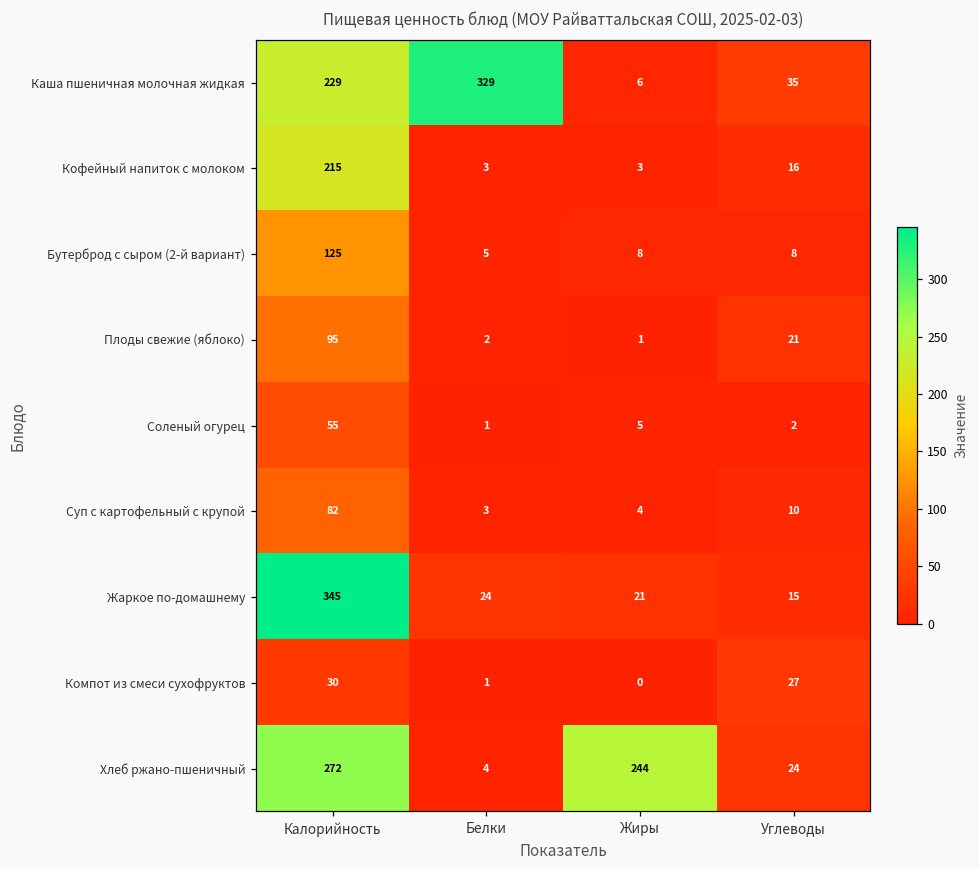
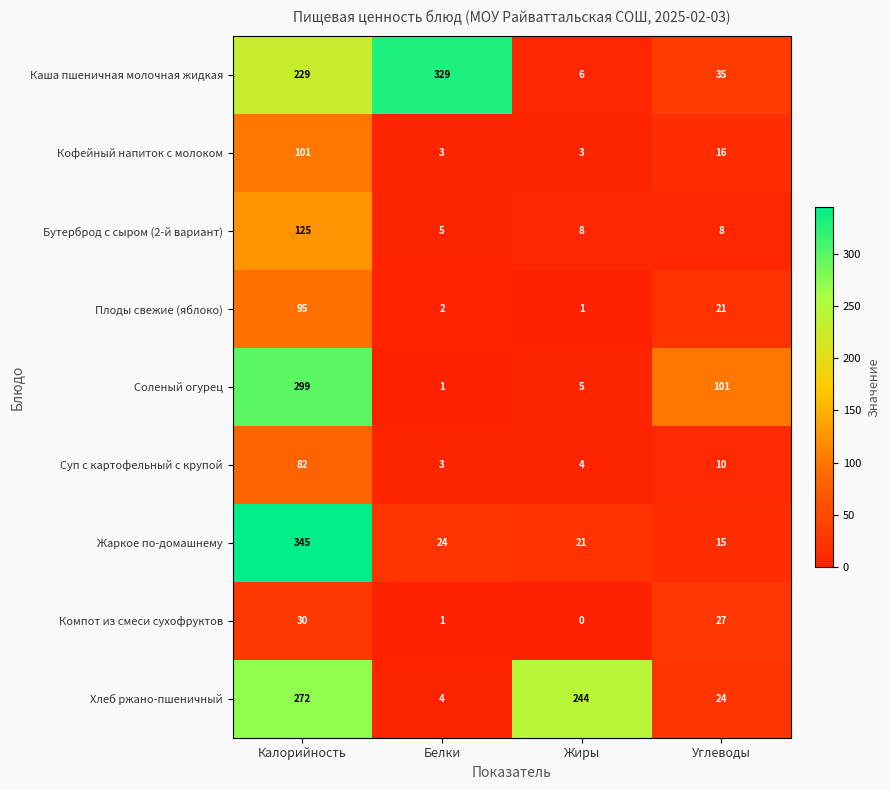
  {
    "Каша пшеничная молочная жидкая": {
      "Калорийность": 229,
      "Белки": 329,
      "Жиры": 6,
      "Углеводы": 35
    },
    "Кофейный напиток с молоком": {
-     "Калорийность": 215,
+     "Калорийность": 101,
      "Белки": 3,
      "Жиры": 3,
      "Углеводы": 16
    },
    "Бутерброд с сыром (2-й вариант)": {
      "Калорийность": 125,
      "Белки": 5,
      "Жиры": 8,
      "Углеводы": 8
    },
    "Плоды свежие (яблоко)": {
      "Калорийность": 95,
      "Белки": 2,
      "Жиры": 1,
      "Углеводы": 21
    },
    "Соленый огурец": {
-     "Калорийность": 55,
+     "Калорийность": 299,
      "Белки": 1,
      "Жиры": 5,
-     "Углеводы": 2
+     "Углеводы": 101
    },
    "Суп с картофельный с крупой": {
      "Калорийность": 82,
      "Белки": 3,
      "Жиры": 4,
      "Углеводы": 10
    },
    "Жаркое по-домашнему": {
      "Калорийность": 345,
      "Белки": 24,
      "Жиры": 21,
      "Углеводы": 15
    },
    "Компот из смеси сухофруктов": {
      "Калорийность": 30,
      "Белки": 1,
      "Жиры": 0,
      "Углеводы": 27
    },
    "Хлеб ржано-пшеничный": {
      "Калорийность": 272,
      "Белки": 4,
      "Жиры": 244,
      "Углеводы": 24
    }
  }
